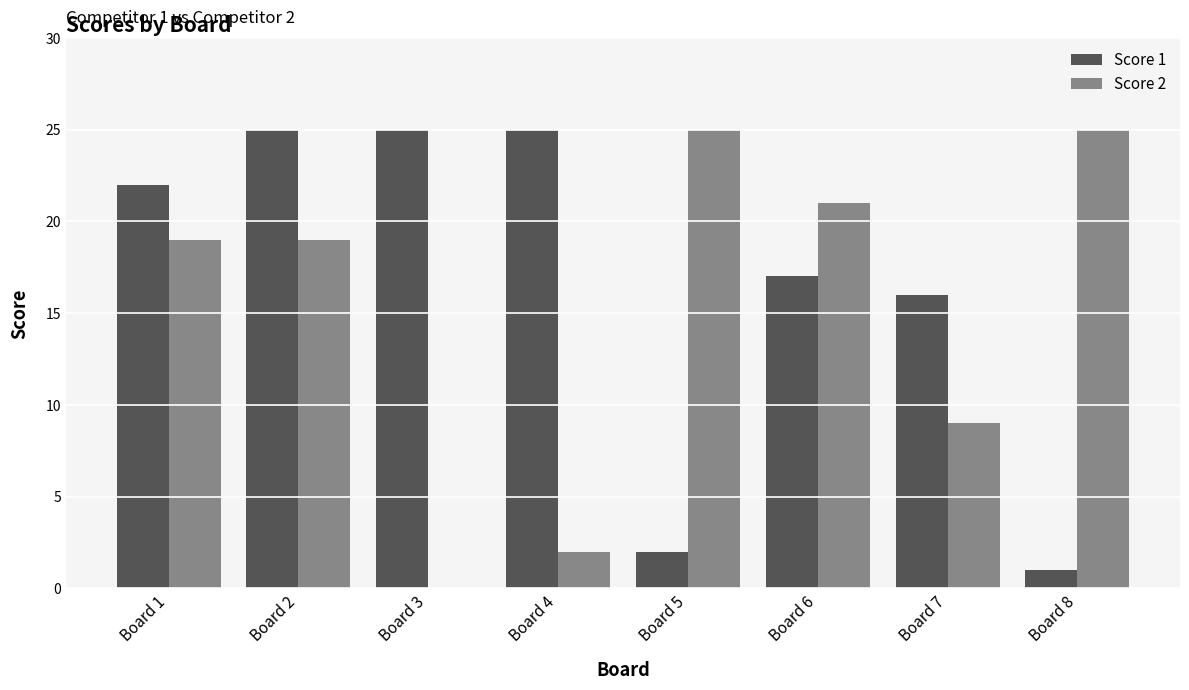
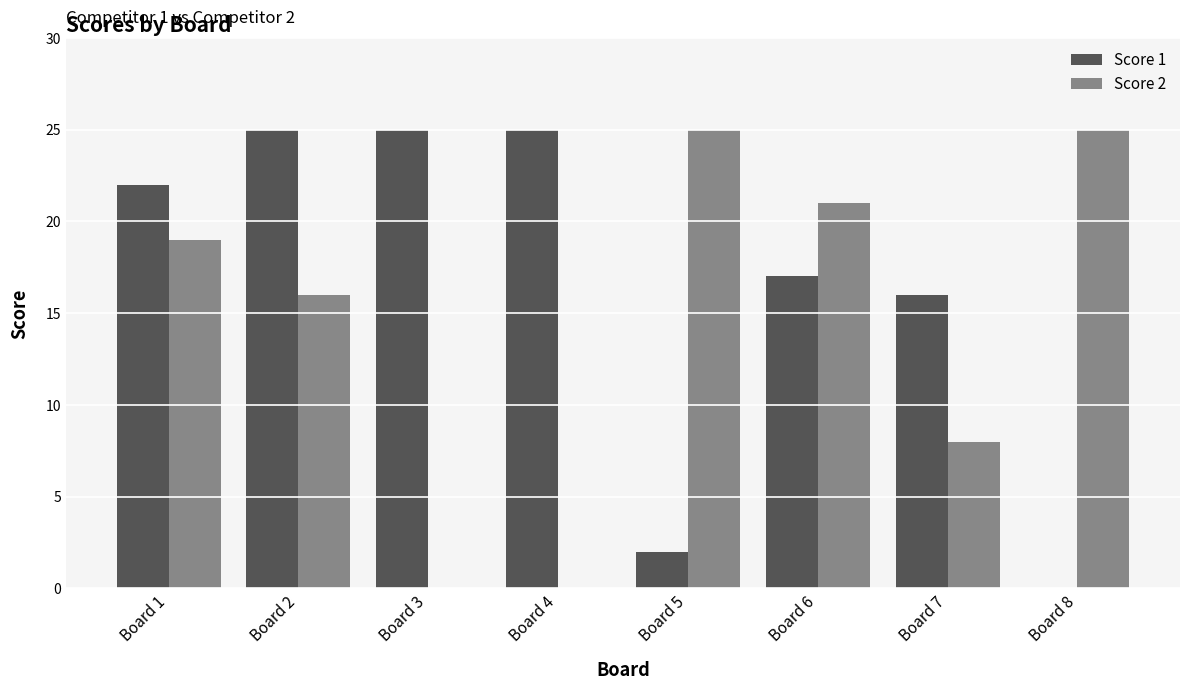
  {
    "Score 1": {
      "Board 1": 22,
      "Board 2": 25,
      "Board 3": 25,
      "Board 4": 25,
      "Board 5": 2,
      "Board 6": 17,
      "Board 7": 16,
-     "Board 8": 1
+     "Board 8": 0
    },
    "Score 2": {
      "Board 1": 19,
-     "Board 2": 19,
+     "Board 2": 16,
      "Board 3": 0,
-     "Board 4": 2,
+     "Board 4": 0,
      "Board 5": 25,
      "Board 6": 21,
-     "Board 7": 9,
+     "Board 7": 8,
      "Board 8": 25
    }
  }
